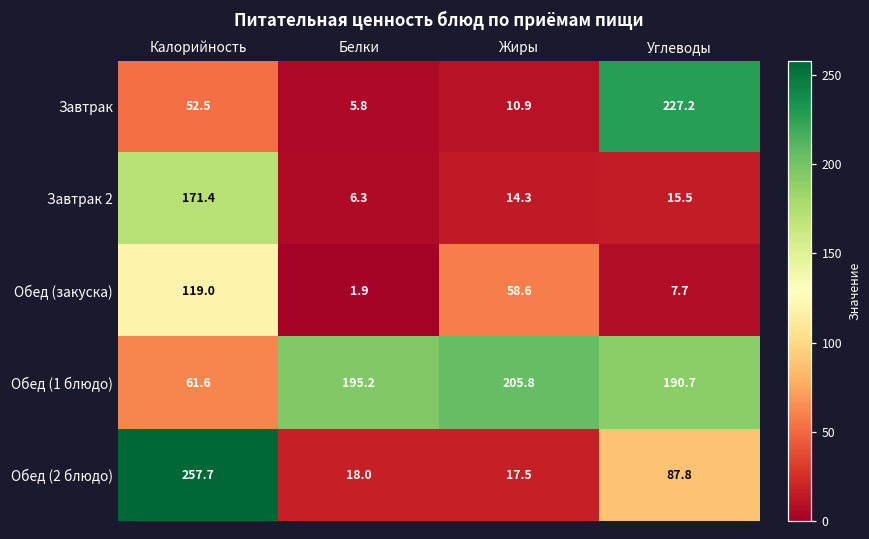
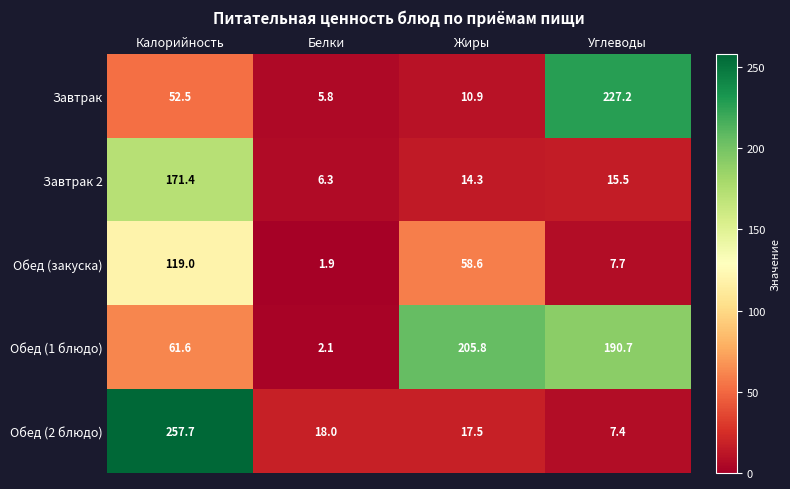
  {
    "Завтрак": {
      "Калорийность": 52.5,
      "Белки": 5.8,
      "Жиры": 10.9,
      "Углеводы": 227.2
    },
    "Завтрак 2": {
      "Калорийность": 171.4,
      "Белки": 6.3,
      "Жиры": 14.3,
      "Углеводы": 15.5
    },
    "Обед (закуска)": {
      "Калорийность": 119.0,
      "Белки": 1.9,
      "Жиры": 58.6,
      "Углеводы": 7.7
    },
    "Обед (1 блюдо)": {
      "Калорийность": 61.6,
-     "Белки": 195.2,
+     "Белки": 2.1,
      "Жиры": 205.8,
      "Углеводы": 190.7
    },
    "Обед (2 блюдо)": {
      "Калорийность": 257.7,
      "Белки": 18.0,
      "Жиры": 17.5,
-     "Углеводы": 87.8
+     "Углеводы": 7.4
    }
  }
